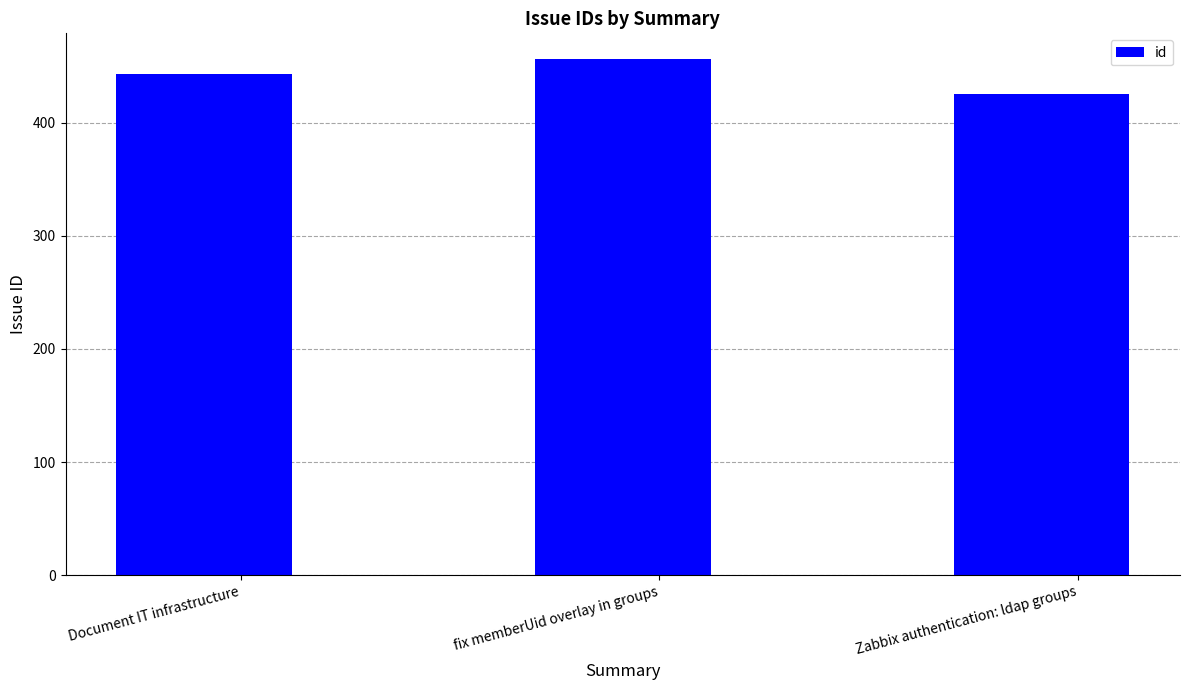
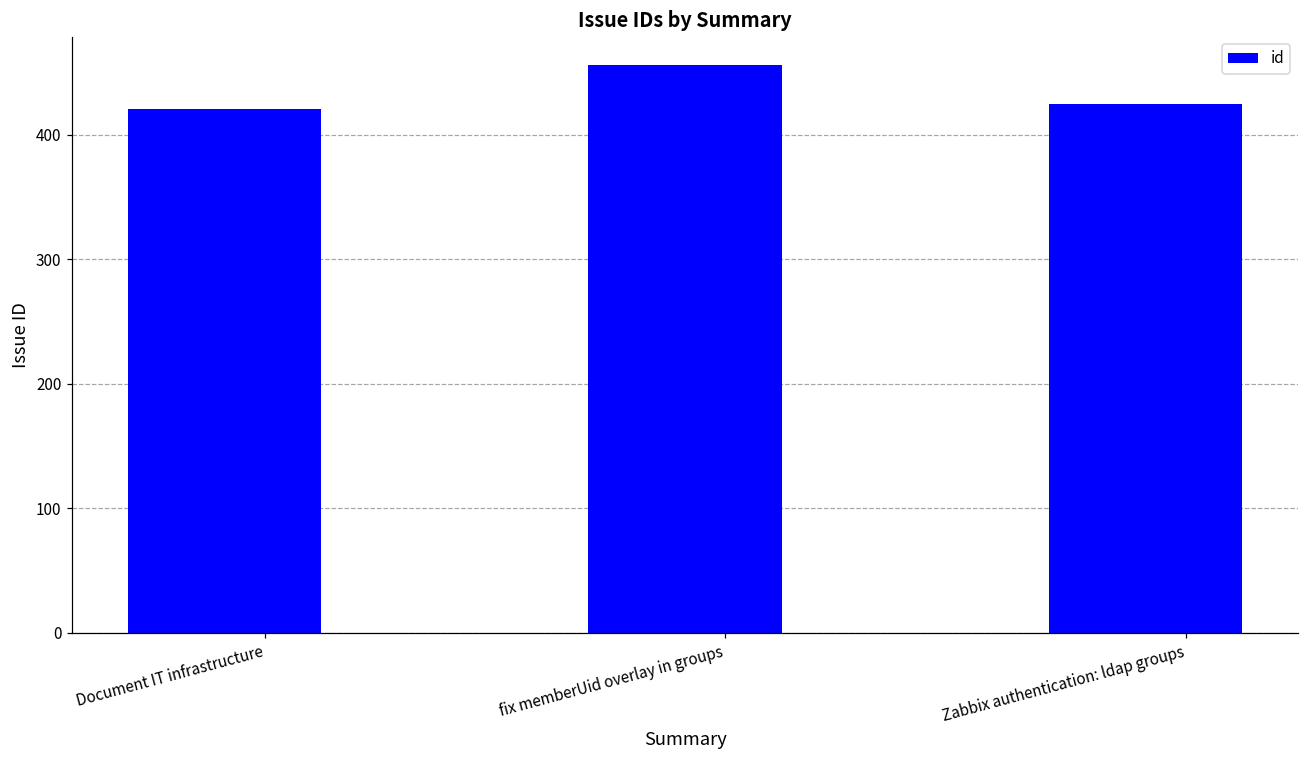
  {
-   "Document IT infrastructure": 443,
+   "Document IT infrastructure": 421,
    "fix memberUid overlay in groups": 456,
    "Zabbix authentication: ldap groups": 425
  }
